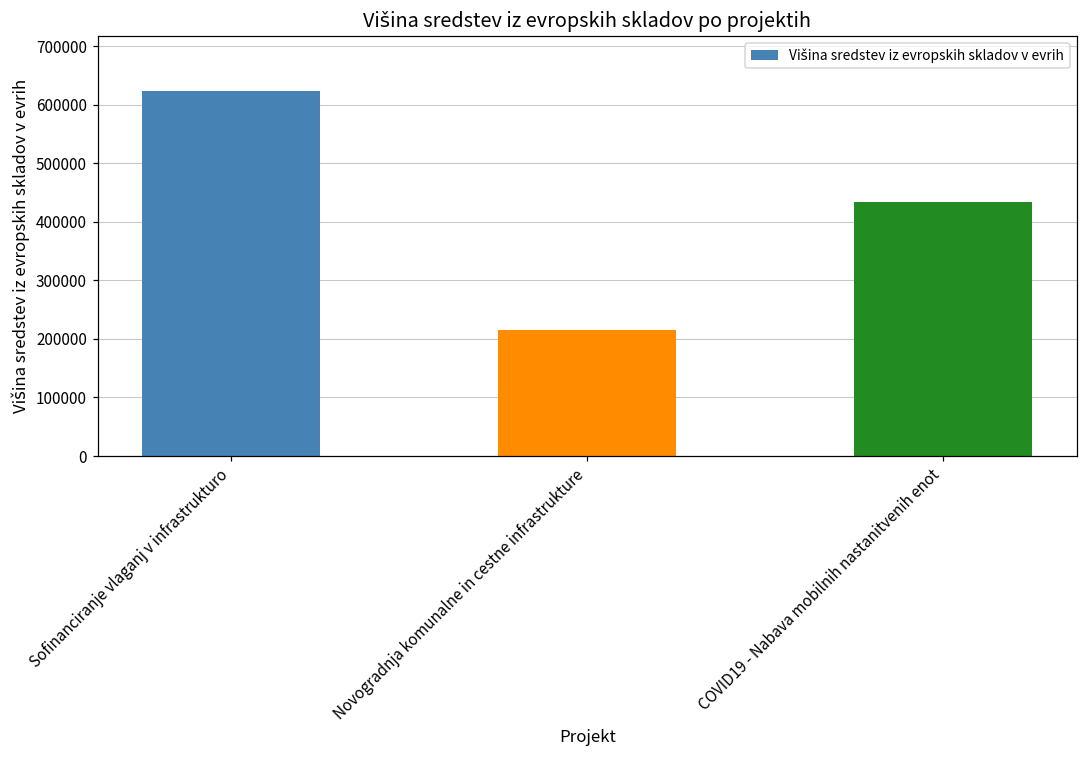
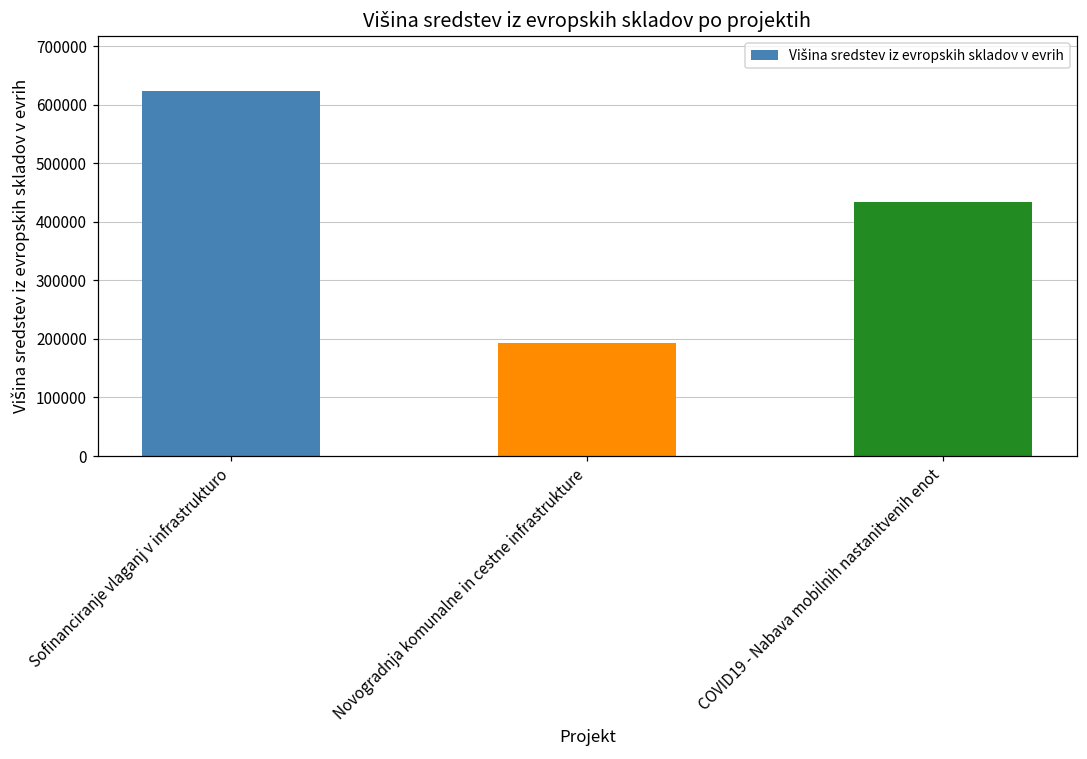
  {
    "Sofinanciranje vlaganj v infrastrukturo": 620000,
-   "Novogradnja komunalne in cestne infrastrukture": 210000,
+   "Novogradnja komunalne in cestne infrastrukture": 190000,
    "COVID19 - Nabava mobilnih nastanitvenih enot": 430000
  }
